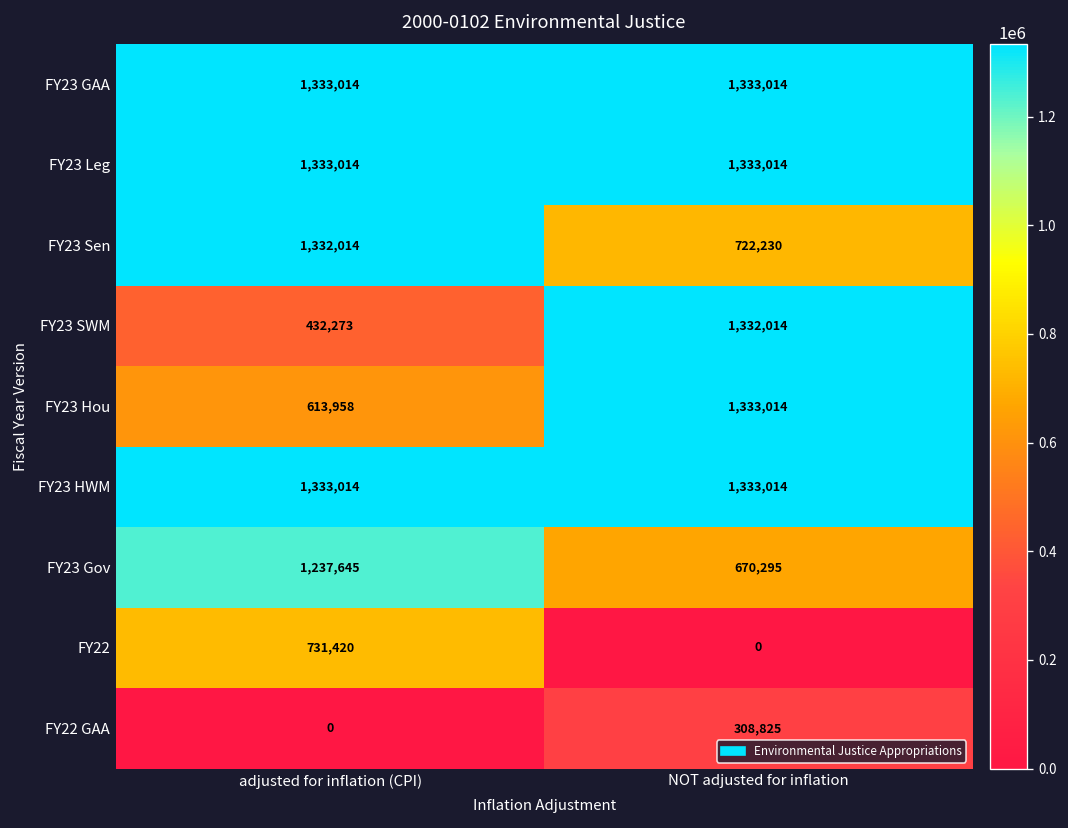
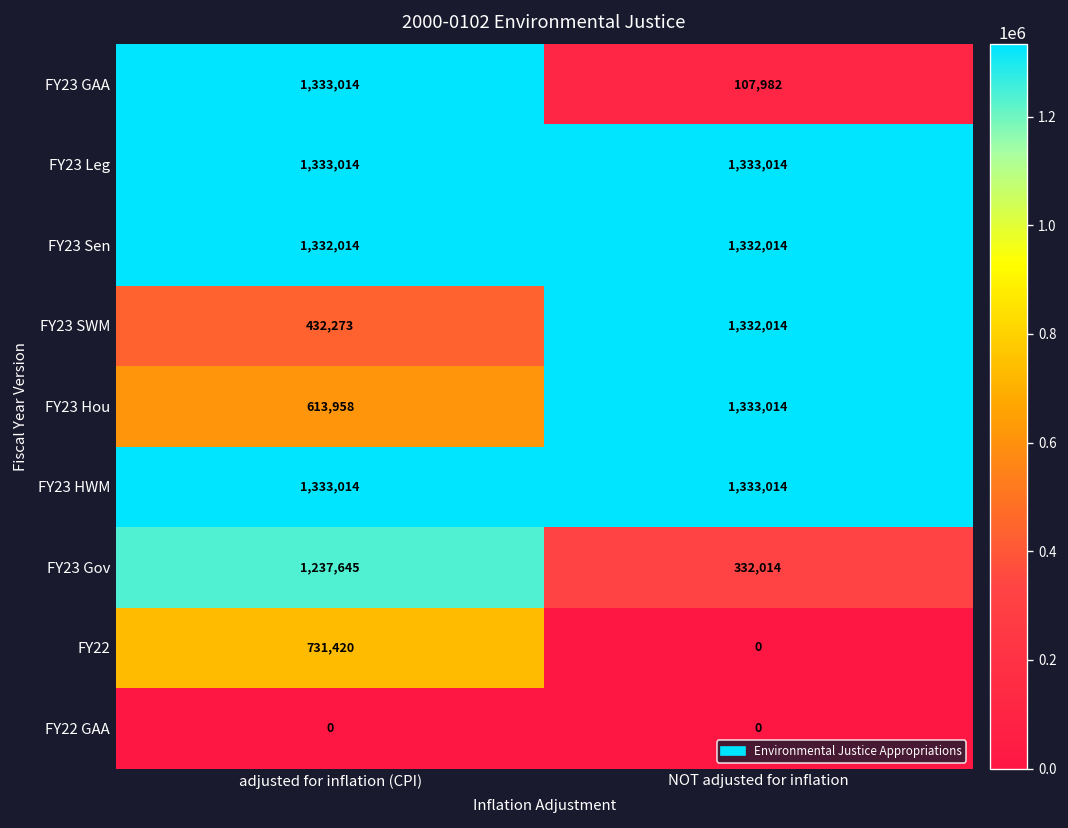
  {
    "FY23 GAA": {
      "adjusted for inflation (CPI)": "1,333,014",
-     "NOT adjusted for inflation": "1,333,014"
+     "NOT adjusted for inflation": "107,982"
    },
    "FY23 Leg": {
      "adjusted for inflation (CPI)": "1,333,014",
      "NOT adjusted for inflation": "1,333,014"
    },
    "FY23 Sen": {
      "adjusted for inflation (CPI)": "1,332,014",
-     "NOT adjusted for inflation": "722,230"
+     "NOT adjusted for inflation": "1,332,014"
    },
    "FY23 SWM": {
      "adjusted for inflation (CPI)": "432,273",
      "NOT adjusted for inflation": "1,332,014"
    },
    "FY23 Hou": {
      "adjusted for inflation (CPI)": "613,958",
      "NOT adjusted for inflation": "1,333,014"
    },
    "FY23 HWM": {
      "adjusted for inflation (CPI)": "1,333,014",
      "NOT adjusted for inflation": "1,333,014"
    },
    "FY23 Gov": {
      "adjusted for inflation (CPI)": "1,237,645",
-     "NOT adjusted for inflation": "670,295"
+     "NOT adjusted for inflation": "332,014"
    },
    "FY22": {
      "adjusted for inflation (CPI)": "731,420",
      "NOT adjusted for inflation": "0"
    },
    "FY22 GAA": {
      "adjusted for inflation (CPI)": "0",
-     "NOT adjusted for inflation": "308,825"
+     "NOT adjusted for inflation": "0"
    }
  }
